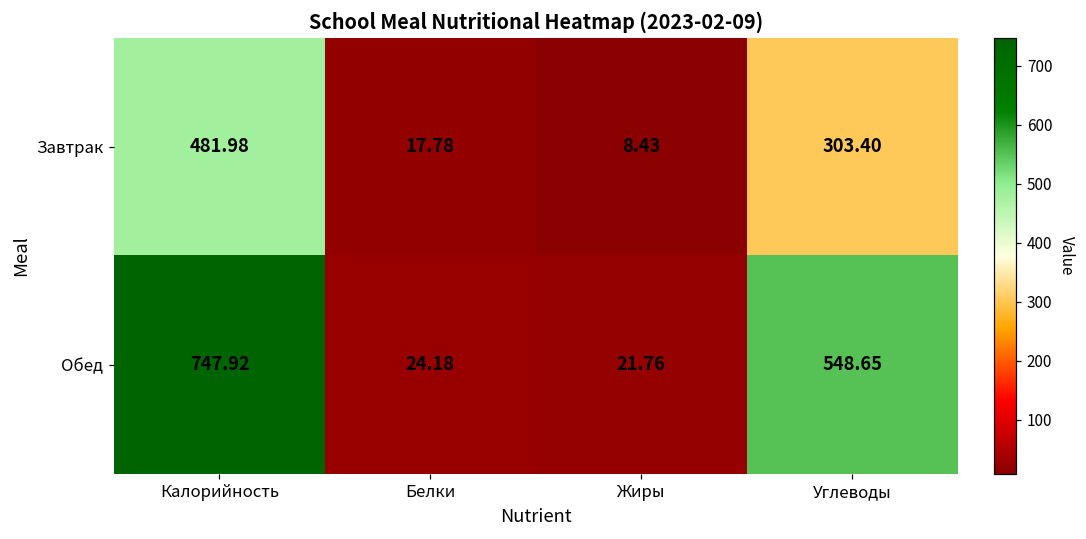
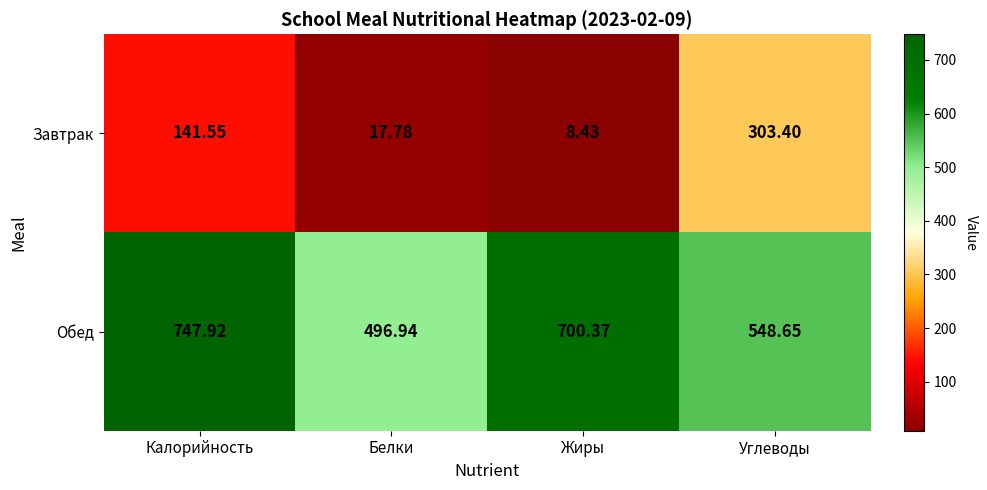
  {
    "Завтрак": {
-     "Калорийность": 481.98,
+     "Калорийность": 141.55,
      "Белки": 17.78,
      "Жиры": 8.43,
      "Углеводы": 303.40
    },
    "Обед": {
      "Калорийность": 747.92,
-     "Белки": 24.18,
-     "Жиры": 21.76,
+     "Белки": 496.94,
+     "Жиры": 700.37,
      "Углеводы": 548.65
    }
  }
